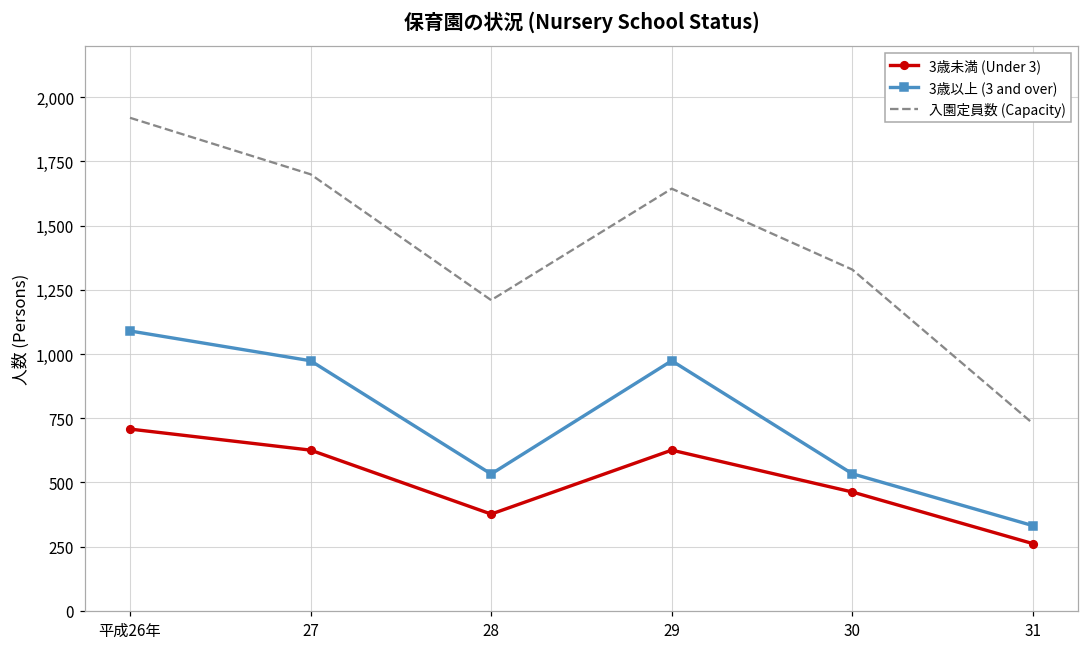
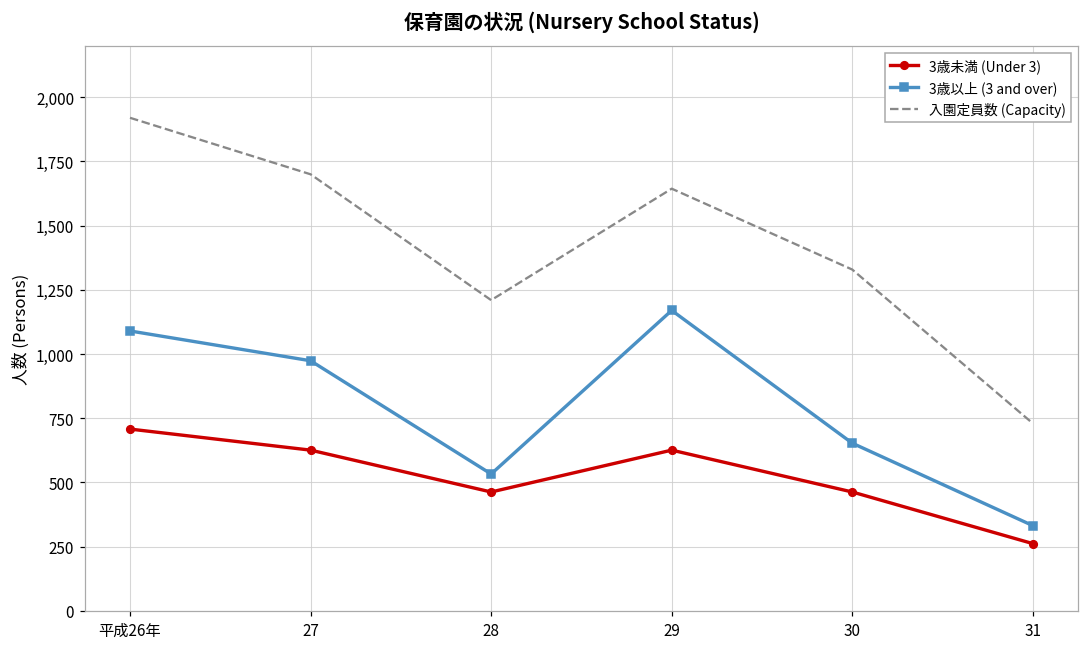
  {
    "3歳未満 (Under 3)": {
      "平成26年": "710",
      "27": "630",
-     "28": "380",
+     "28": "460",
      "29": "630",
      "30": "460",
      "31": "260"
    },
    "3歳以上 (3 and over)": {
      "平成26年": "1,090",
      "27": "970",
      "28": "530",
-     "29": "970",
-     "30": "530",
+     "29": "1,170",
+     "30": "650",
      "31": "330"
    },
    "入園定員数 (Capacity)": {
      "平成26年": "1,920",
      "27": "1,700",
      "28": "1,210",
      "29": "1,640",
      "30": "1,330",
      "31": "730"
    }
  }
